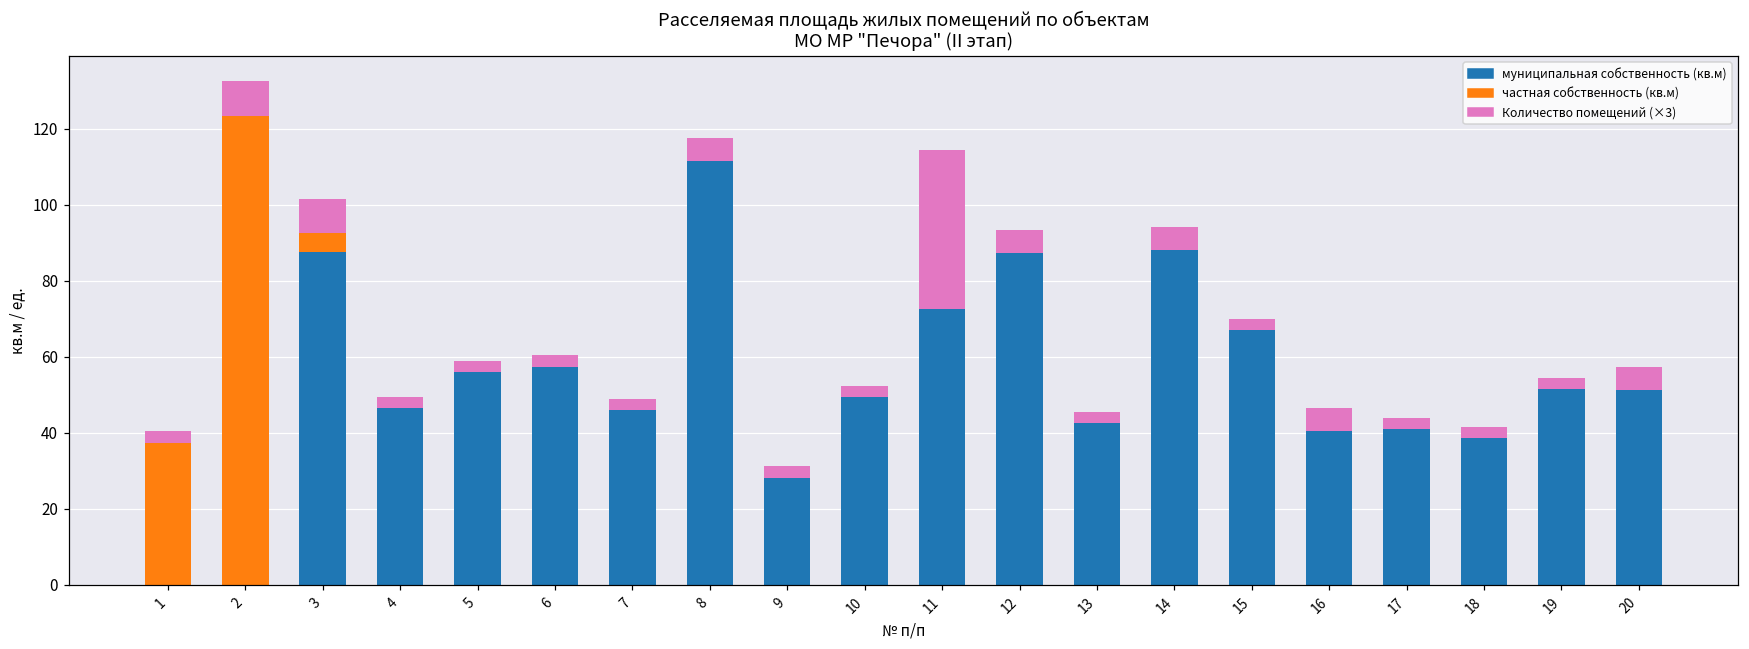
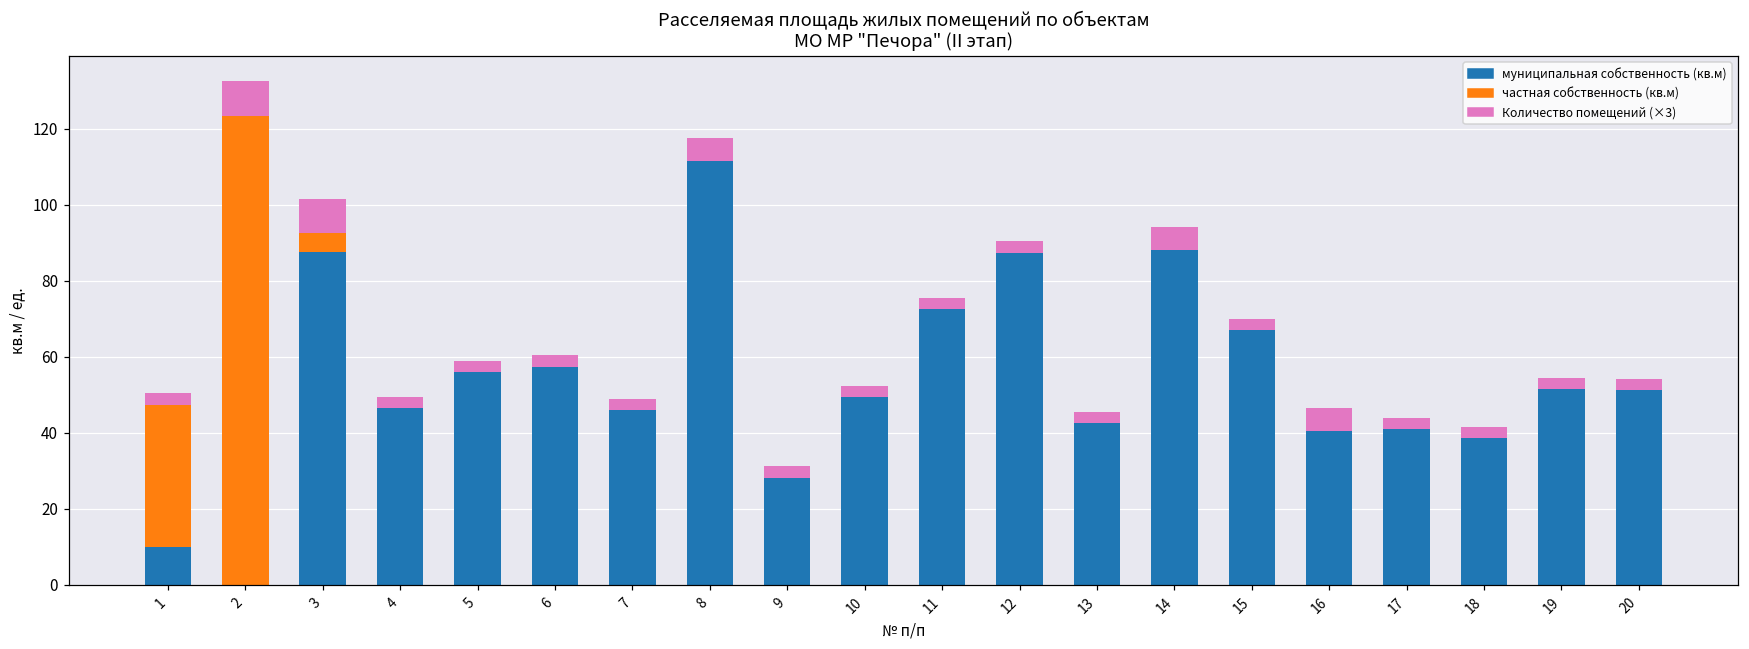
  {
    "муниципальная собственность (кв.м)": {
-     "1": 0,
+     "1": 10,
      "2": 0,
      "3": 88,
      "4": 46,
      "5": 56,
      "6": 57,
      "7": 46,
      "8": 112,
      "9": 28,
      "10": 49,
      "11": 73,
      "12": 87,
      "13": 43,
      "14": 88,
      "15": 67,
      "16": 40,
      "17": 41,
      "18": 39,
      "19": 51,
      "20": 51
    },
    "частная собственность (кв.м)": {
      "1": 37,
      "2": 123,
      "3": 5,
      "4": 0,
      "5": 0,
      "6": 0,
      "7": 0,
      "8": 0,
      "9": 0,
      "10": 0,
      "11": 0,
      "12": 0,
      "13": 0,
      "14": 0,
      "15": 0,
      "16": 0,
      "17": 0,
      "18": 0,
      "19": 0,
      "20": 0
    },
    "Количество помещений (×3)": {
      "1": 3,
      "2": 9,
      "3": 9,
      "4": 3,
      "5": 3,
      "6": 3,
      "7": 3,
      "8": 6,
      "9": 3,
      "10": 3,
-     "11": 42,
-     "12": 6,
+     "11": 3,
+     "12": 3,
      "13": 3,
      "14": 6,
      "15": 3,
      "16": 6,
      "17": 3,
      "18": 3,
      "19": 3,
-     "20": 6
+     "20": 3
    }
  }
